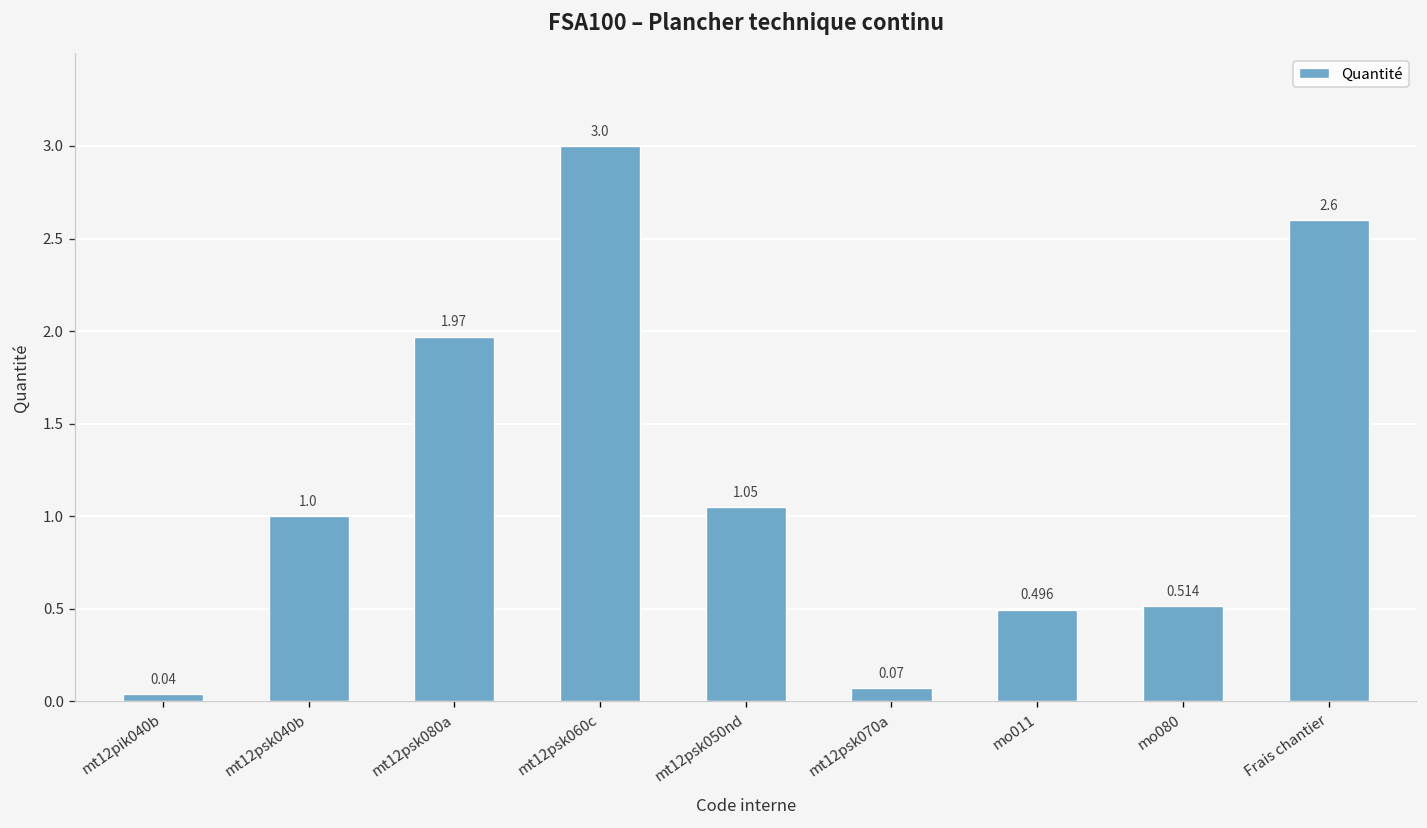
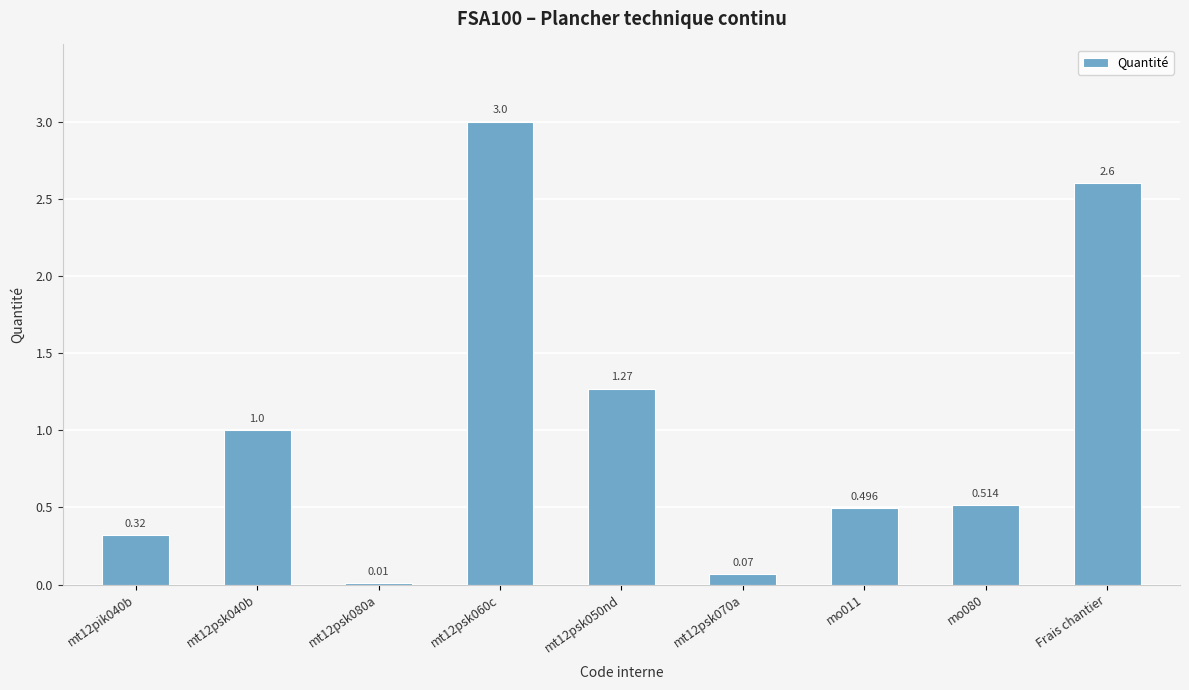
  {
-   "mt12pik040b": 0.04,
+   "mt12pik040b": 0.32,
    "mt12psk040b": 1.0,
-   "mt12psk080a": 1.97,
+   "mt12psk080a": 0.01,
    "mt12psk060c": 3.0,
-   "mt12psk050nd": 1.05,
+   "mt12psk050nd": 1.27,
    "mt12psk070a": 0.07,
    "mo011": 0.496,
    "mo080": 0.514,
    "Frais chantier": 2.6
  }
